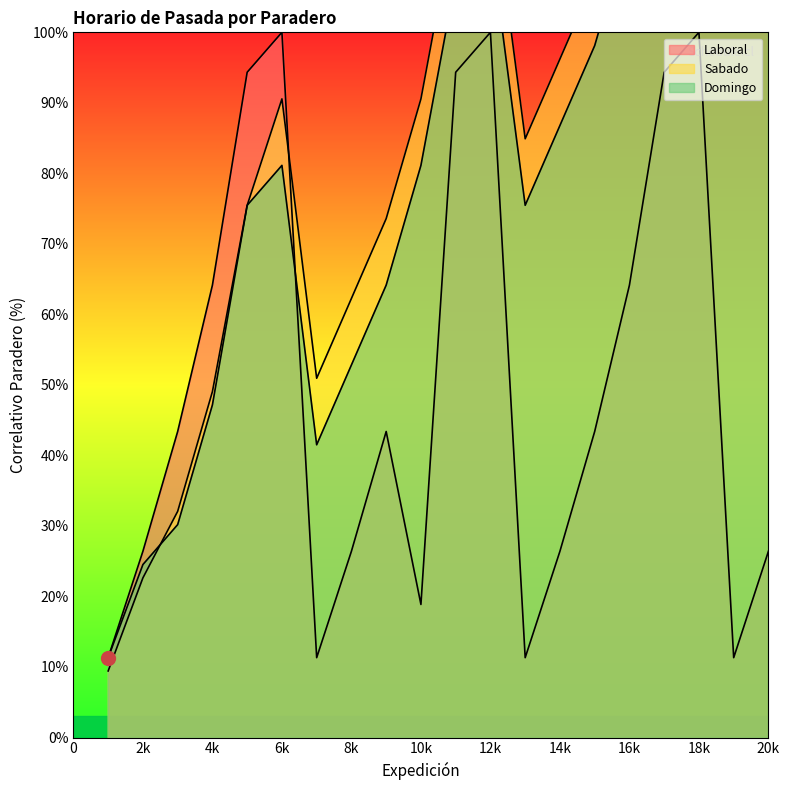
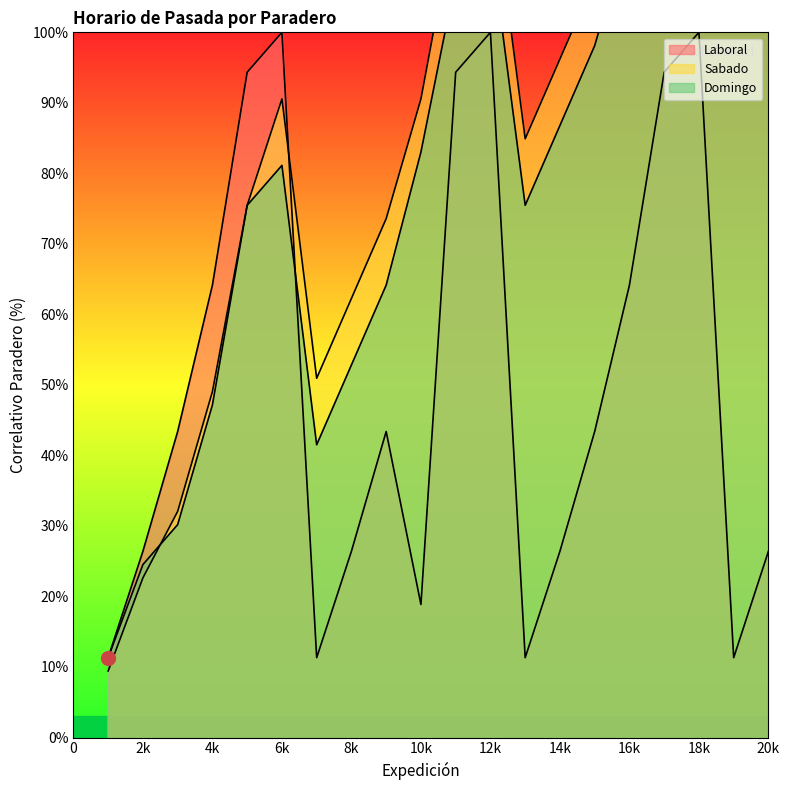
  {
    "Laboral": {
      "2k": "26%",
      "4k": "64%",
      "6k": "100%",
      "8k": "26%",
      "10k": "19%",
      "12k": "100%",
      "14k": "26%",
      "16k": "64%",
      "18k": "100%",
      "20k": "26%"
    },
    "Sabado": {
      "2k": "23%",
      "4k": "49%",
      "6k": "91%",
      "8k": "62%",
      "10k": "91%",
      "14k": "96%"
    },
    "Domingo": {
      "2k": "25%",
      "4k": "47%",
      "6k": "81%",
      "8k": "53%",
-     "10k": "81%",
+     "10k": "83%",
      "14k": "87%"
    }
  }
